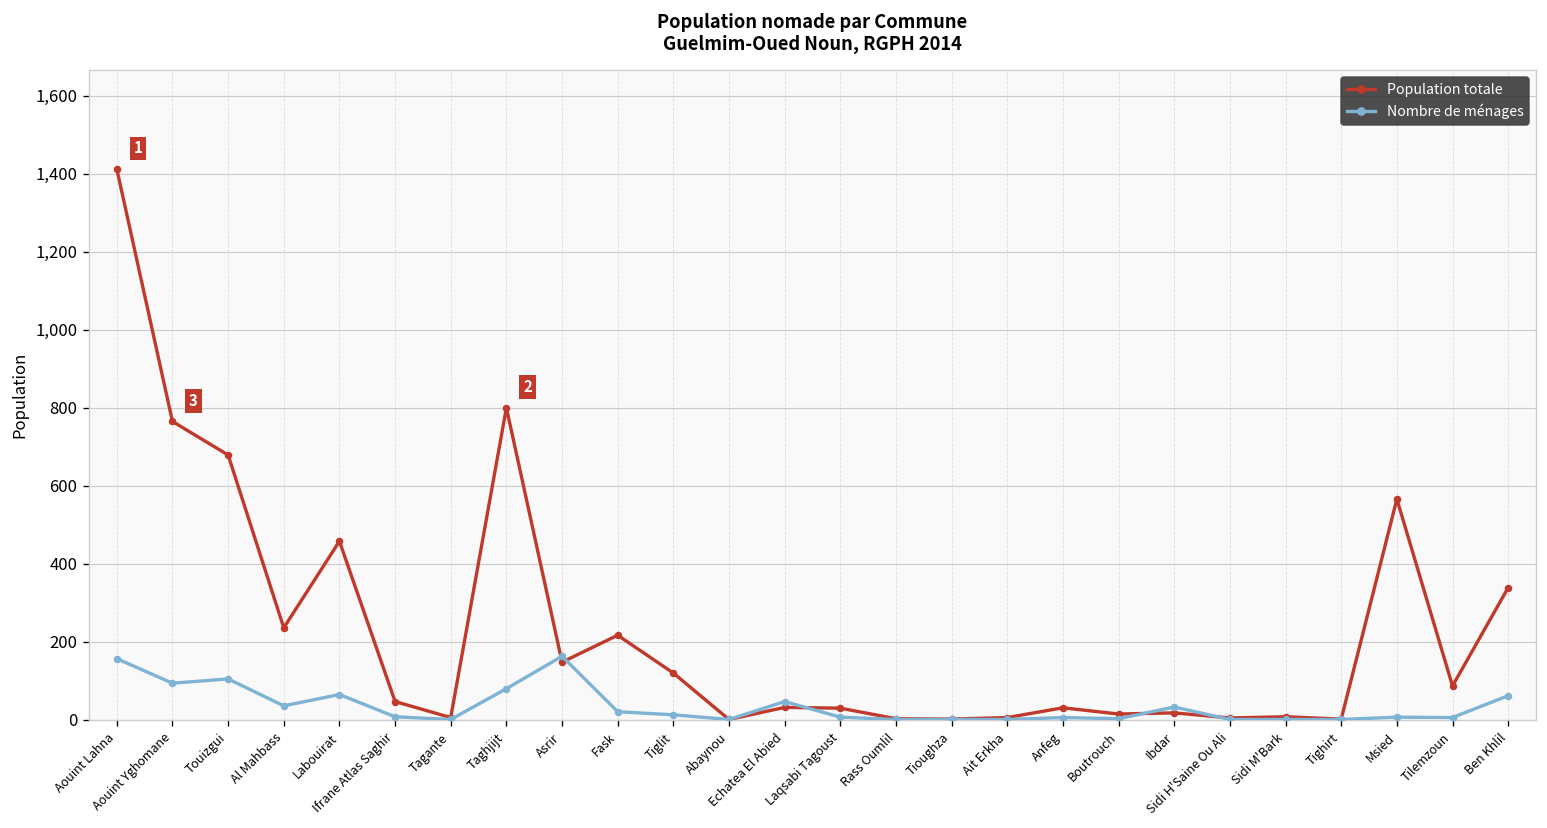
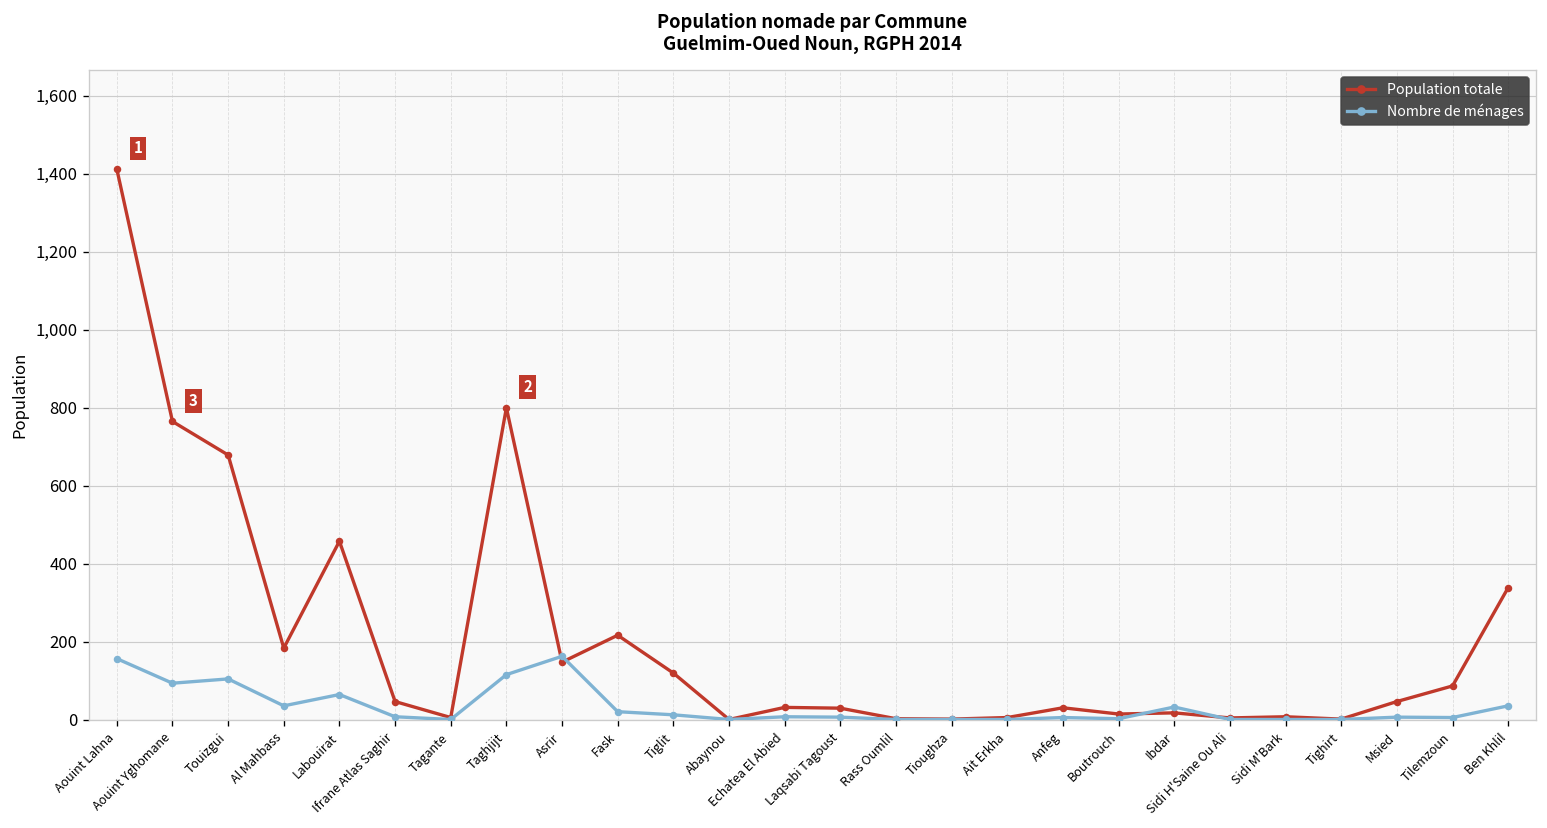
  {
    "Population totale": {
      "Touizgui": 680,
-     "Al Mahbass": 240,
+     "Al Mahbass": 180,
      "Labouirat": 460,
      "Ifrane Atlas Saghir": 50,
      "Asrir": 150,
      "Fask": 220,
      "Tiglit": 120,
      "Echatea El Abied": 30,
      "Laqsabi Tagoust": 30,
      "Anfeg": 30,
      "Boutrouch": 20,
      "Ibdar": 20,
-     "Msied": 570,
+     "Msied": 50,
      "Tilemzoun": 90,
      "Ben Khlil": 340
    },
    "Nombre de ménages": {
      "Aouint Lahna": 160,
      "Aouint Yghomane": 90,
      "Touizgui": 110,
      "Al Mahbass": 40,
      "Labouirat": 70,
      "Ifrane Atlas Saghir": 10,
-     "Taghjijt": 80,
+     "Taghjijt": 120,
      "Asrir": 160,
      "Fask": 20,
      "Tiglit": 10,
-     "Echatea El Abied": 50,
+     "Echatea El Abied": 10,
      "Laqsabi Tagoust": 10,
      "Anfeg": 10,
      "Boutrouch": 0,
      "Ibdar": 30,
      "Msied": 10,
      "Tilemzoun": 10,
-     "Ben Khlil": 60
+     "Ben Khlil": 40
    }
  }
